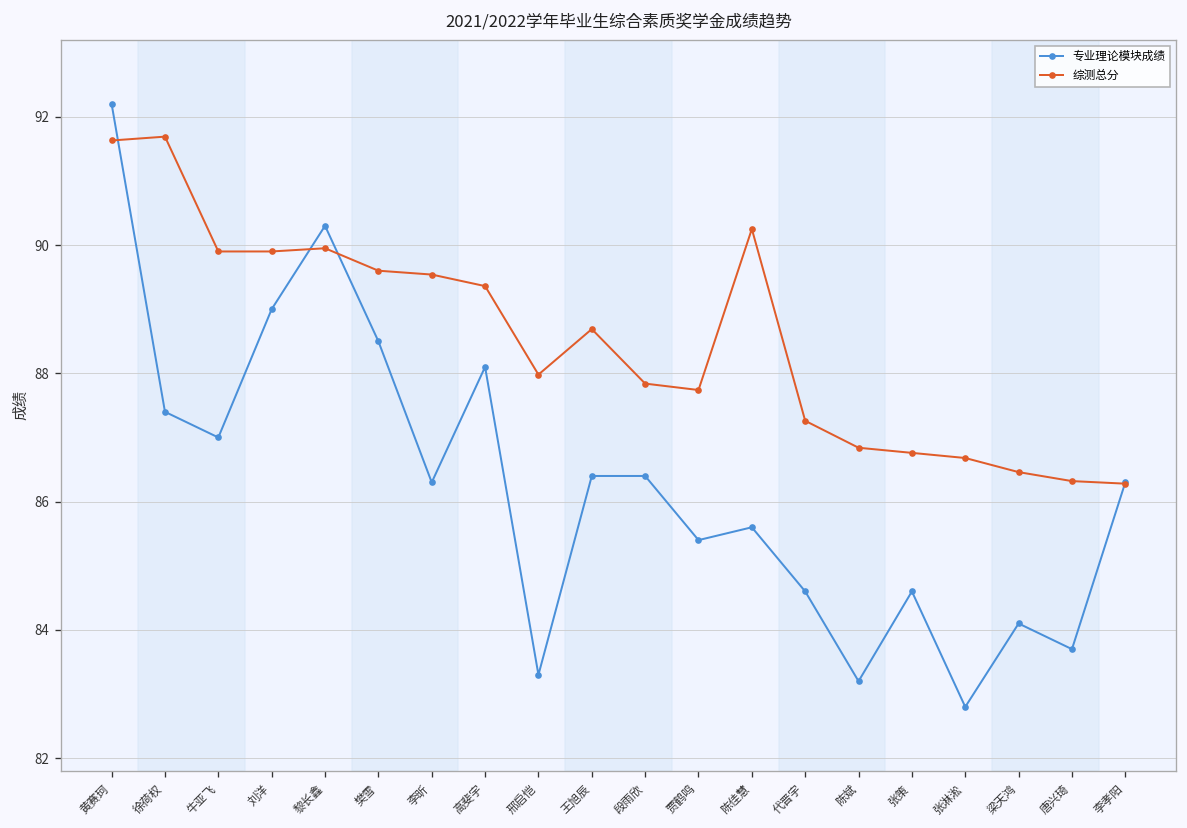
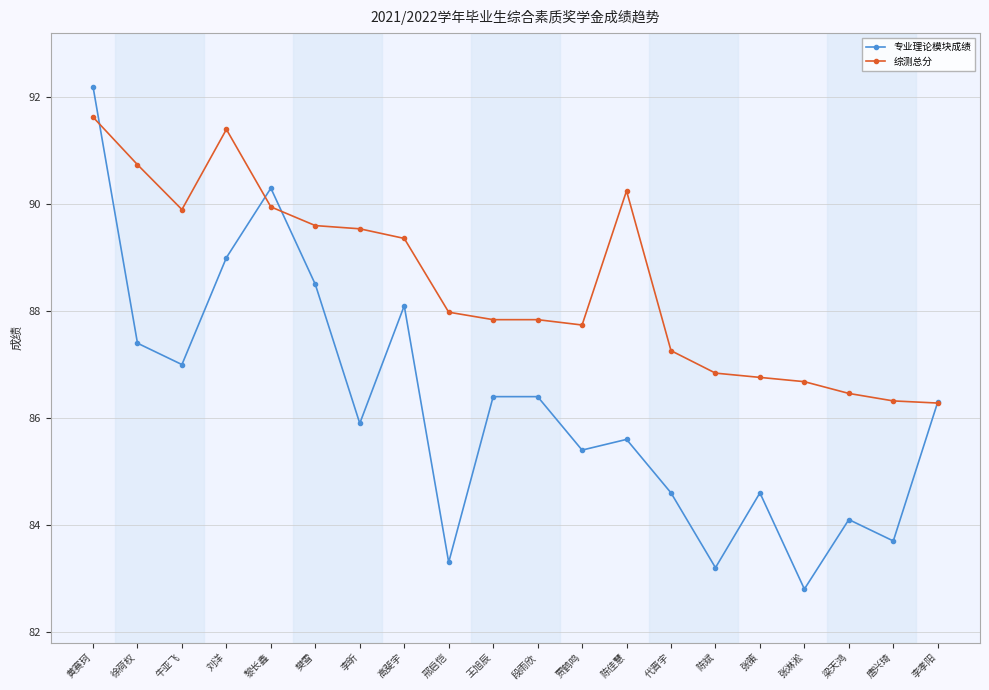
  {
    "专业理论模块成绩": {
      "黄赛珂": 92.2,
      "徐荷权": 87.4,
      "牛亚飞": 87.0,
      "刘洋": 89.0,
      "黎长鑫": 90.3,
      "樊雪": 88.5,
-     "李昕": 86.3,
+     "李昕": 85.9,
      "高斐宇": 88.1,
      "邢启恺": 83.3,
      "王旭辰": 86.4,
      "段雨欣": 86.4,
      "贾鹤鸣": 85.4,
      "陈佳慧": 85.6,
      "代晋宇": 84.6,
      "陈斌": 83.2,
      "张策": 84.6,
      "张淋淞": 82.8,
      "梁天鸿": 84.1,
      "唐兴琦": 83.7
    },
    "综测总分": {
      "黄赛珂": 91.6,
-     "徐荷权": 91.7,
+     "徐荷权": 90.7,
      "牛亚飞": 89.9,
-     "刘洋": 89.9,
+     "刘洋": 91.4,
      "黎长鑫": 90.0,
      "樊雪": 89.6,
      "李昕": 89.5,
      "高斐宇": 89.4,
      "邢启恺": 88.0,
-     "王旭辰": 88.7,
+     "王旭辰": 87.8,
      "段雨欣": 87.8,
      "贾鹤鸣": 87.7,
      "陈佳慧": 90.3,
      "代晋宇": 87.3,
      "陈斌": 86.8,
      "张策": 86.8,
      "张淋淞": 86.7,
      "梁天鸿": 86.5,
      "唐兴琦": 86.3
    }
  }
